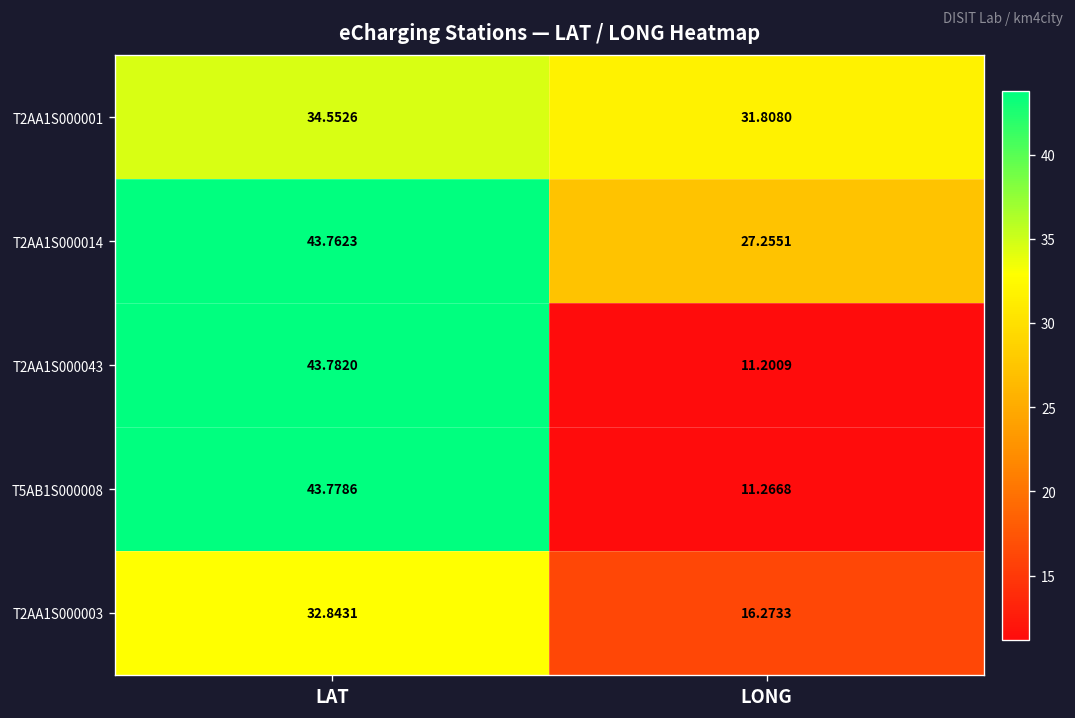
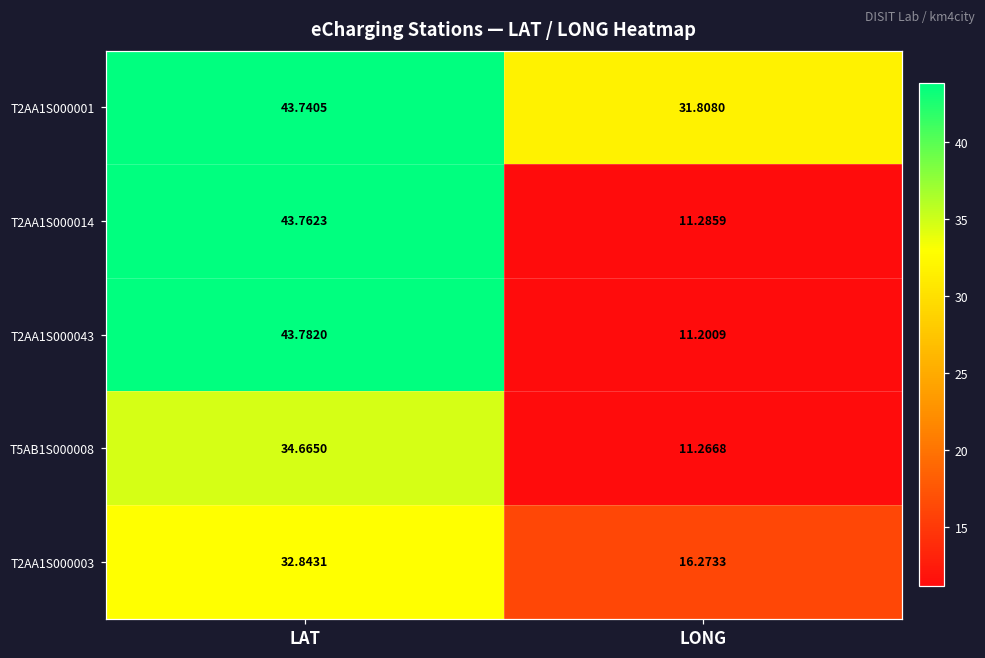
  {
    "T2AA1S000001": {
-     "LAT": 34.5526,
+     "LAT": 43.7405,
      "LONG": 31.8080
    },
    "T2AA1S000014": {
      "LAT": 43.7623,
-     "LONG": 27.2551
+     "LONG": 11.2859
    },
    "T2AA1S000043": {
      "LAT": 43.7820,
      "LONG": 11.2009
    },
    "T5AB1S000008": {
-     "LAT": 43.7786,
+     "LAT": 34.6650,
      "LONG": 11.2668
    },
    "T2AA1S000003": {
      "LAT": 32.8431,
      "LONG": 16.2733
    }
  }
